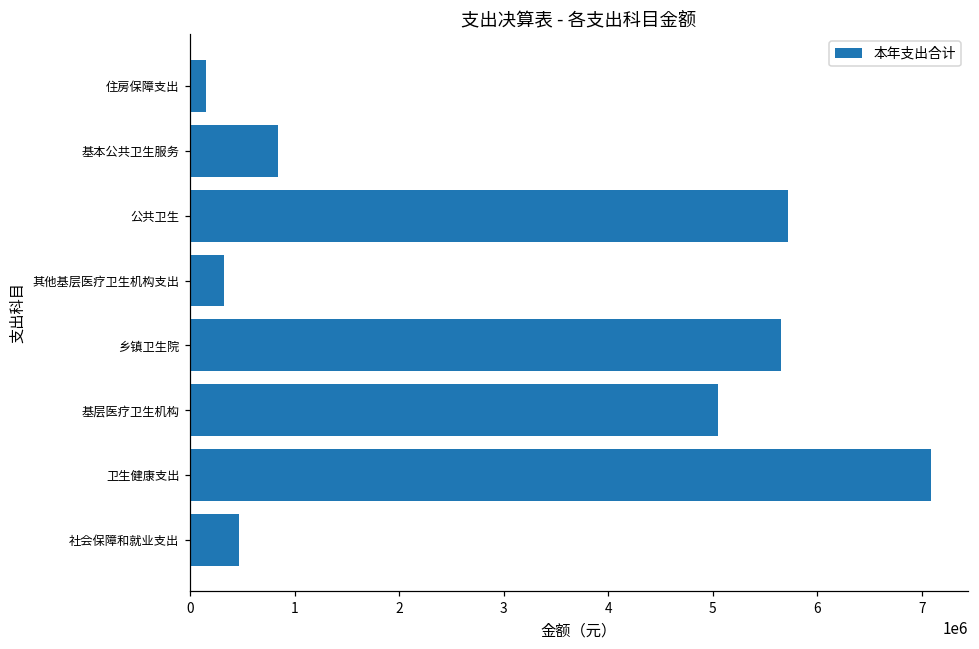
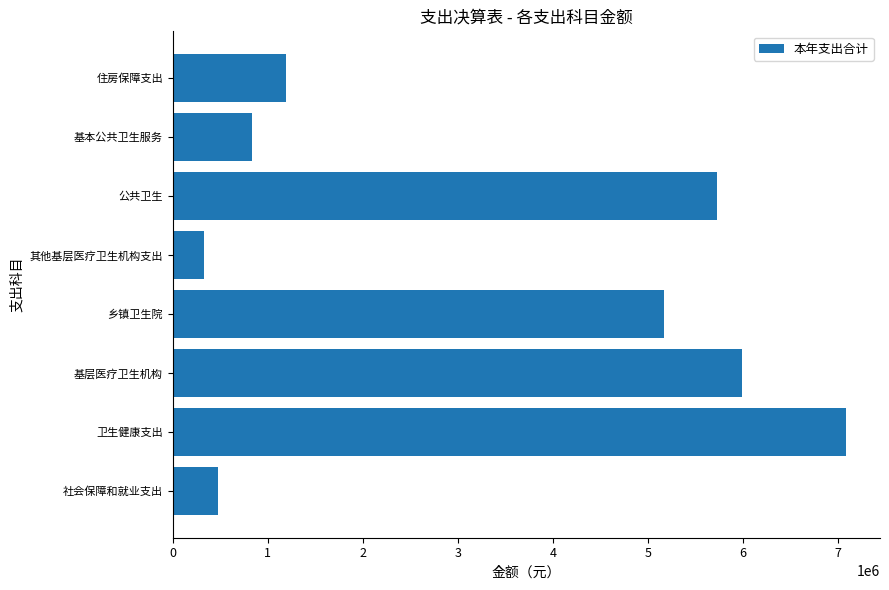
  {
-   "住房保障支出": 200000,
+   "住房保障支出": 1200000,
    "基本公共卫生服务": 800000,
    "公共卫生": 5700000,
    "其他基层医疗卫生机构支出": 300000,
-   "乡镇卫生院": 5700000,
-   "基层医疗卫生机构": 5100000,
+   "乡镇卫生院": 5200000,
+   "基层医疗卫生机构": 6000000,
    "卫生健康支出": 7100000,
    "社会保障和就业支出": 500000
  }
